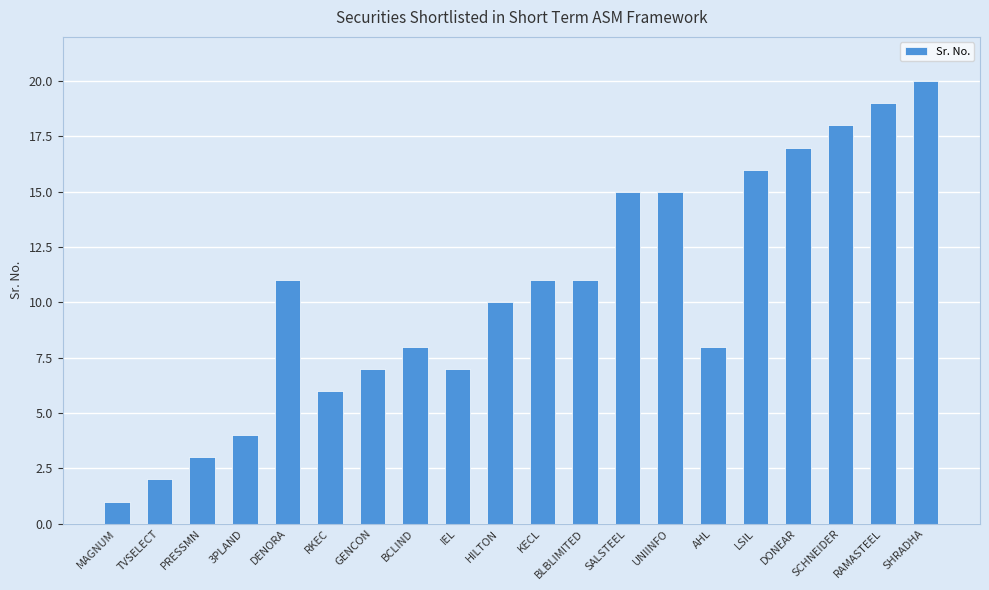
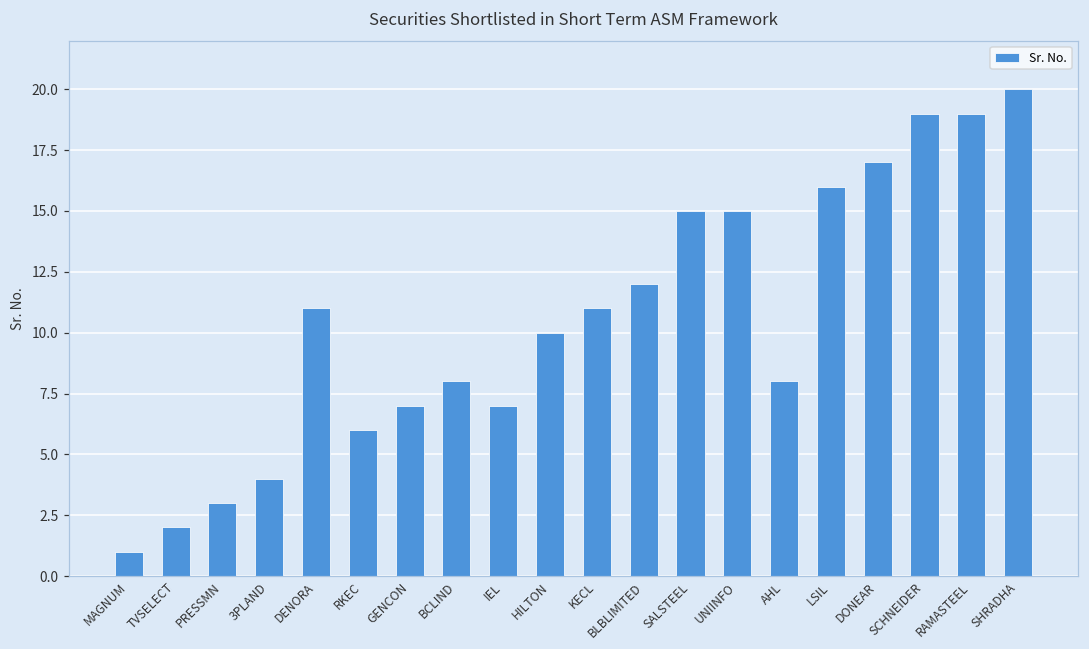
  {
    "MAGNUM": 1,
    "TVSELECT": 2,
    "PRESSMN": 3,
    "3PLAND": 4,
    "DENORA": 11,
    "RKEC": 6,
    "GENCON": 7,
    "BCLIND": 8,
    "IEL": 7,
    "HILTON": 10,
    "KECL": 11,
-   "BLBLIMITED": 11,
+   "BLBLIMITED": 12,
    "SALSTEEL": 15,
    "UNIINFO": 15,
    "AHL": 8,
    "LSIL": 16,
    "DONEAR": 17,
-   "SCHNEIDER": 18,
+   "SCHNEIDER": 19,
    "RAMASTEEL": 19,
    "SHRADHA": 20
  }
